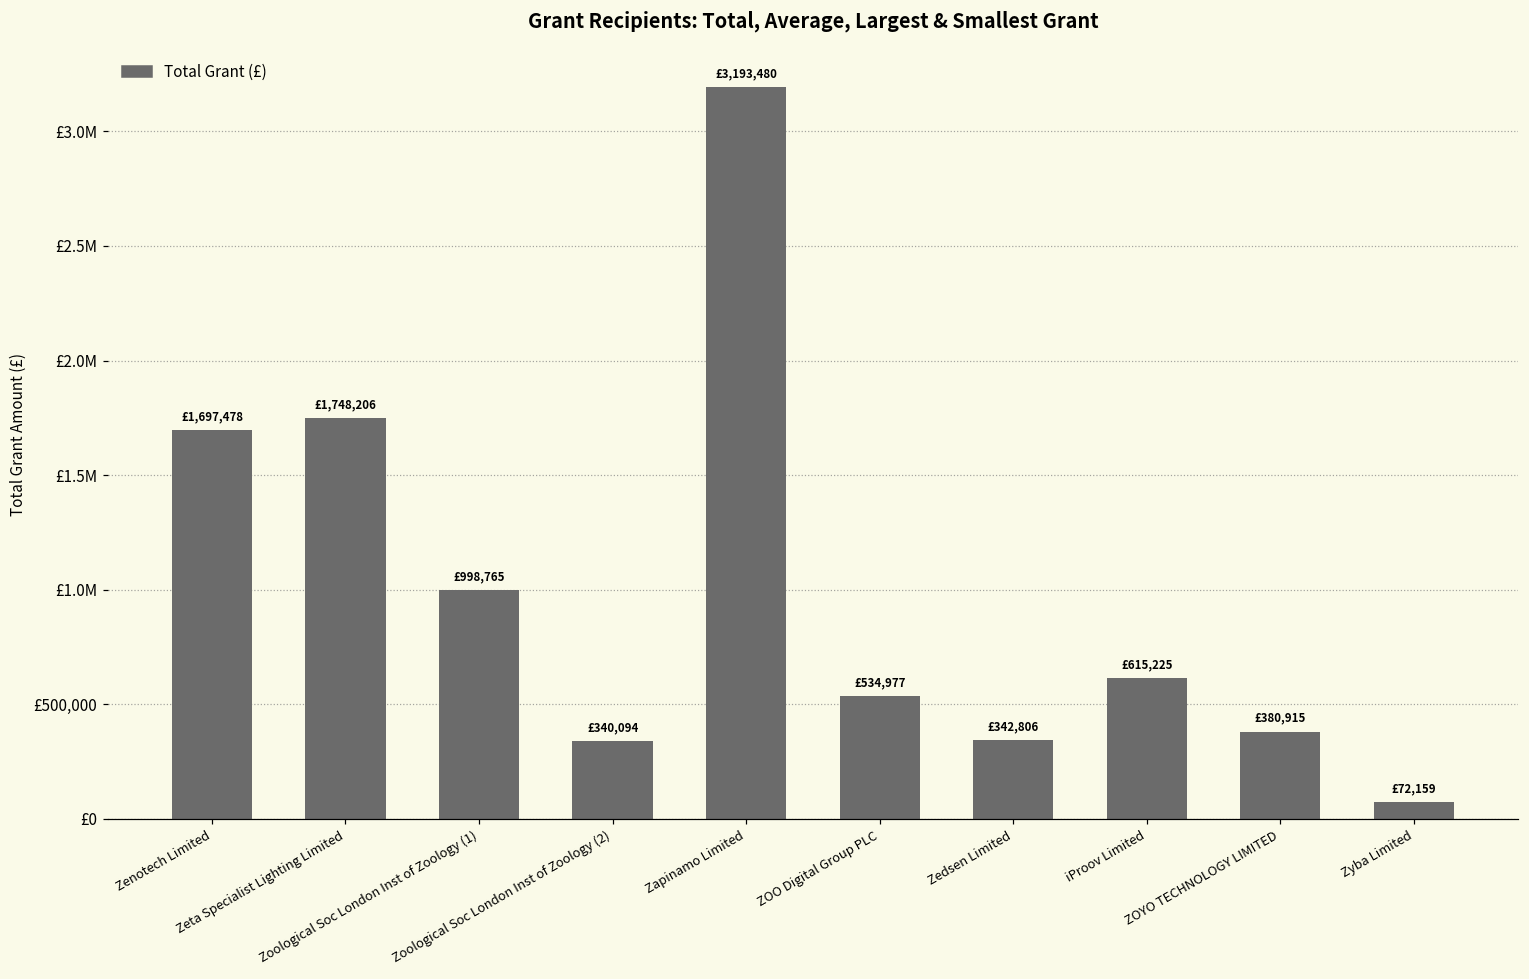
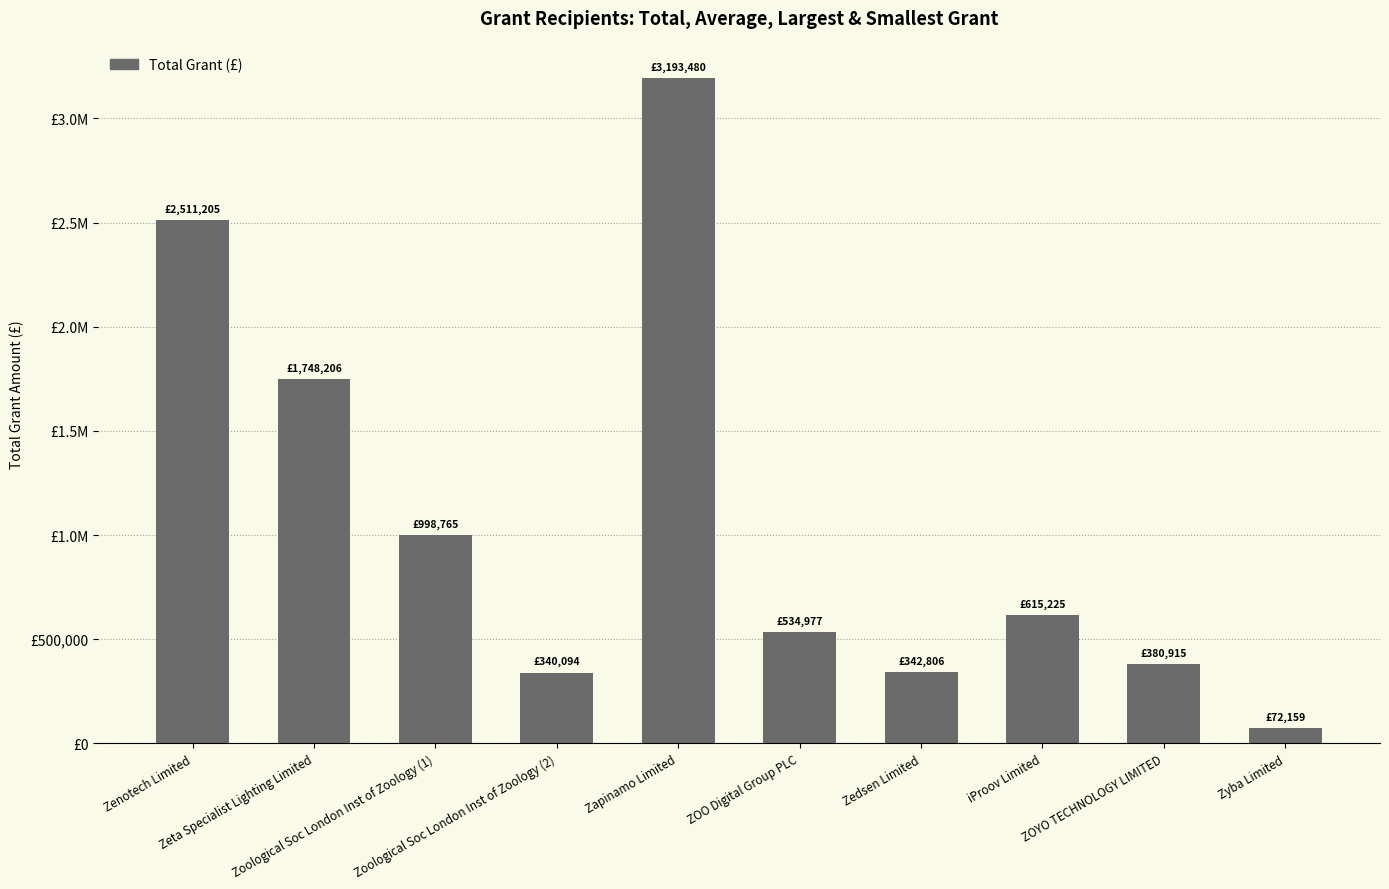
  {
-   "Zenotech Limited": "£1,697,478",
+   "Zenotech Limited": "£2,511,205",
    "Zeta Specialist Lighting Limited": "£1,748,206",
    "Zoological Soc London Inst of Zoology (1)": "£998,765",
    "Zoological Soc London Inst of Zoology (2)": "£340,094",
    "Zapinamo Limited": "£3,193,480",
    "ZOO Digital Group PLC": "£534,977",
    "Zedsen Limited": "£342,806",
    "iProov Limited": "£615,225",
    "ZOYO TECHNOLOGY LIMITED": "£380,915",
    "Zyba Limited": "£72,159"
  }
